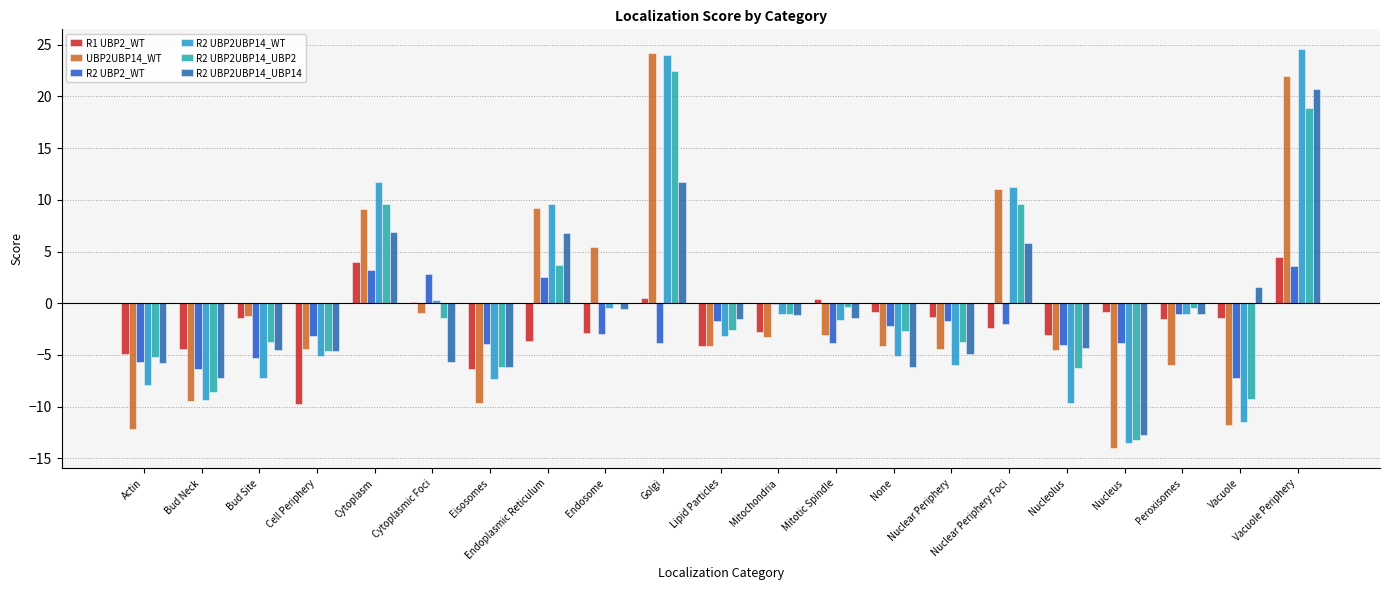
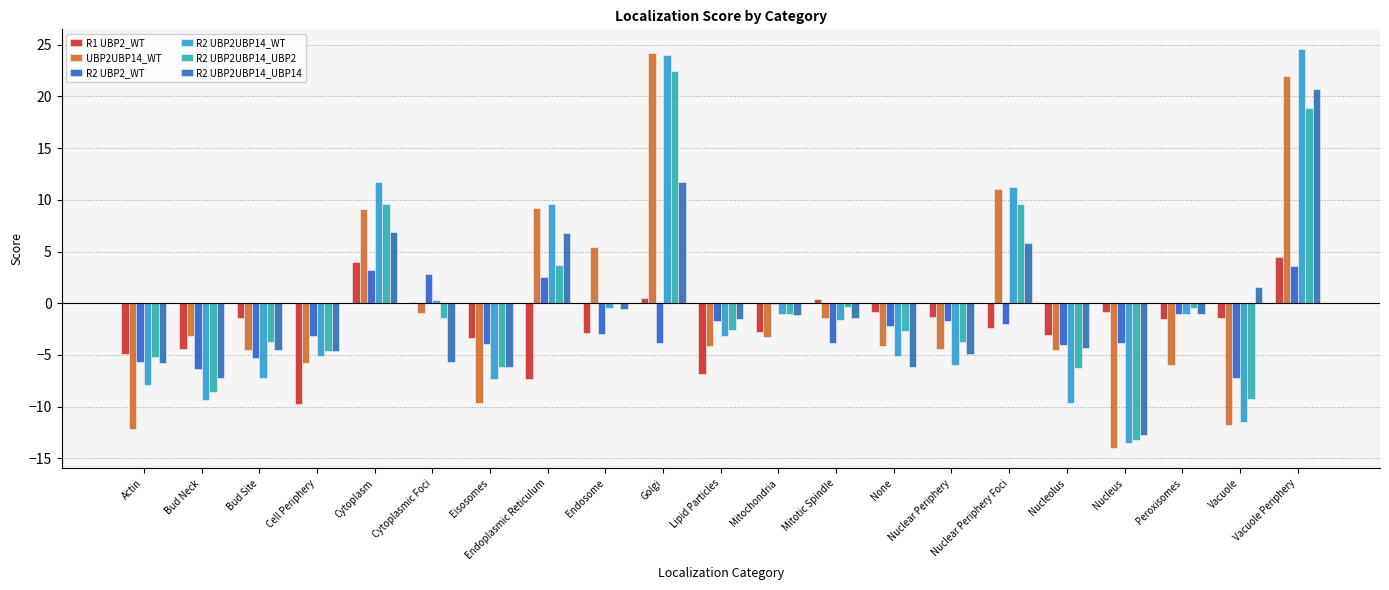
  {
    "R1 UBP2_WT": {
      "Actin": -4.9,
      "Bud Neck": -4.4,
      "Bud Site": -1.5,
      "Cell Periphery": -9.7,
      "Cytoplasm": 4.0,
-     "Eisosomes": -6.3,
-     "Endoplasmic Reticulum": -3.6,
+     "Eisosomes": -3.4,
+     "Endoplasmic Reticulum": -7.4,
      "Endosome": -2.9,
      "Golgi": 0.5,
-     "Lipid Particles": -4.2,
+     "Lipid Particles": -6.8,
      "Mitochondria": -2.8,
      "Mitotic Spindle": 0.4,
      "None": -0.9,
      "Nuclear Periphery": -1.3,
      "Nuclear Periphery Foci": -2.4,
      "Nucleolus": -3.1,
      "Nucleus": -0.8,
      "Peroxisomes": -1.5,
      "Vacuole": -1.4,
      "Vacuole Periphery": 4.5
    },
    "UBP2UBP14_WT": {
      "Actin": -12.2,
-     "Bud Neck": -9.5,
-     "Bud Site": -1.3,
-     "Cell Periphery": -4.4,
+     "Bud Neck": -3.1,
+     "Bud Site": -4.6,
+     "Cell Periphery": -5.8,
      "Cytoplasm": 9.1,
      "Cytoplasmic Foci": -0.9,
      "Eisosomes": -9.6,
      "Endoplasmic Reticulum": 9.2,
      "Endosome": 5.4,
      "Golgi": 24.2,
      "Lipid Particles": -4.1,
      "Mitochondria": -3.3,
-     "Mitotic Spindle": -3.1,
+     "Mitotic Spindle": -1.4,
      "None": -4.1,
      "Nuclear Periphery": -4.4,
      "Nuclear Periphery Foci": 11.1,
      "Nucleolus": -4.5,
      "Nucleus": -14.0,
      "Peroxisomes": -5.9,
      "Vacuole": -11.8,
      "Vacuole Periphery": 22.0
    }
  }
